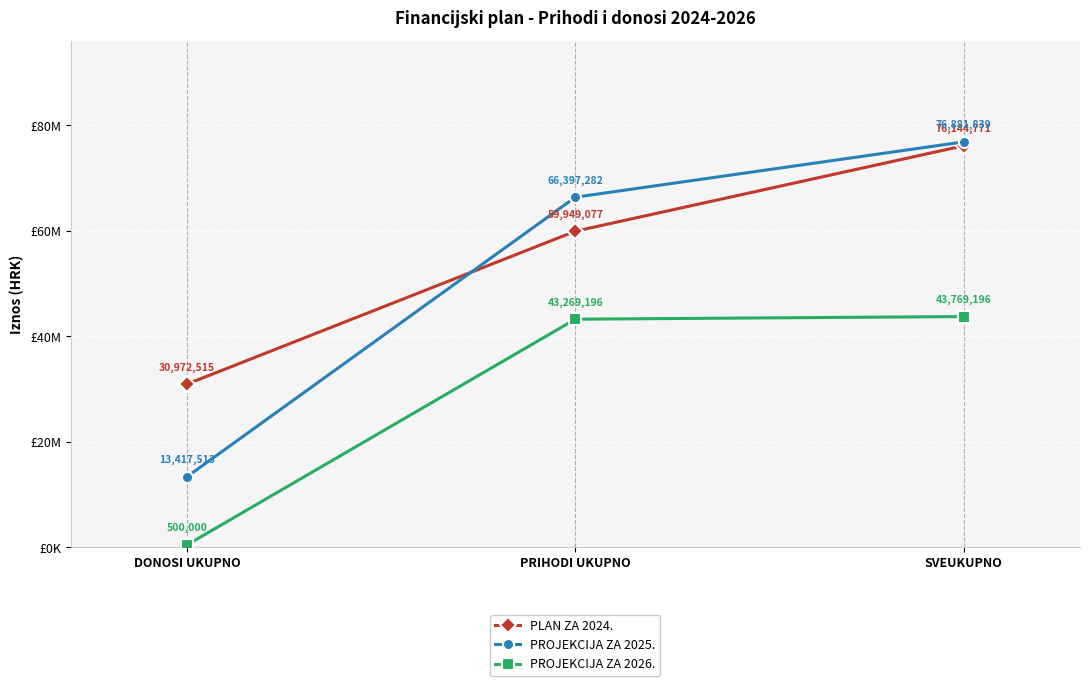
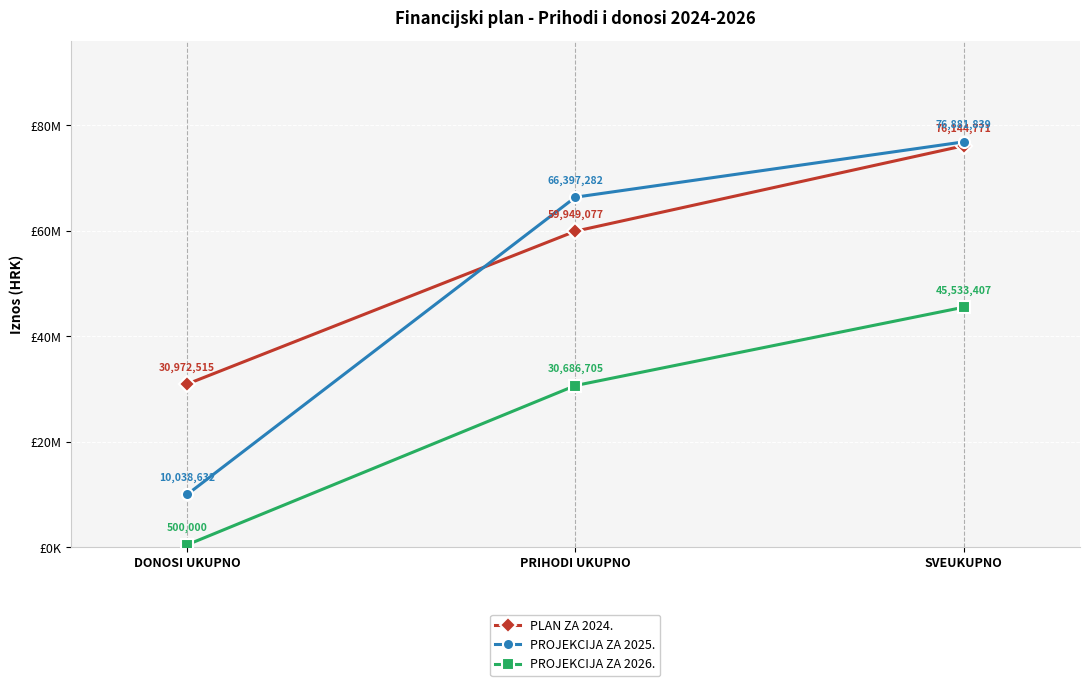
  {
    "PLAN ZA 2024.": {
      "DONOSI UKUPNO": "30,972,515",
      "PRIHODI UKUPNO": "59,949,077"
    },
    "PROJEKCIJA ZA 2025.": {
-     "DONOSI UKUPNO": "13,417,513",
+     "DONOSI UKUPNO": "10,038,632",
      "PRIHODI UKUPNO": "66,397,282"
    },
    "PROJEKCIJA ZA 2026.": {
      "DONOSI UKUPNO": "500,000",
-     "PRIHODI UKUPNO": "43,269,196",
-     "SVEUKUPNO": "43,769,196"
+     "PRIHODI UKUPNO": "30,686,705",
+     "SVEUKUPNO": "45,533,407"
    }
  }
